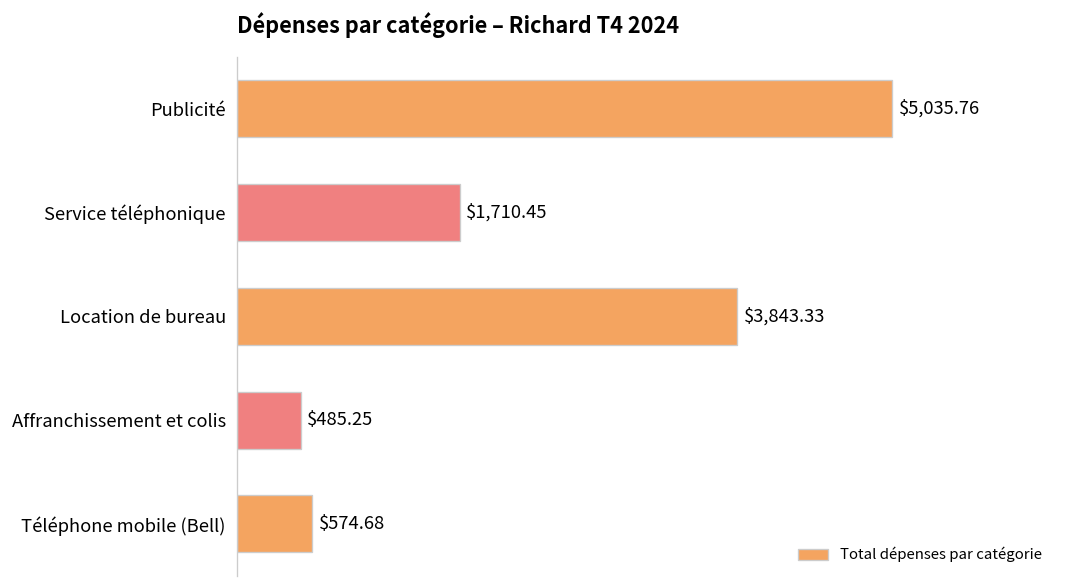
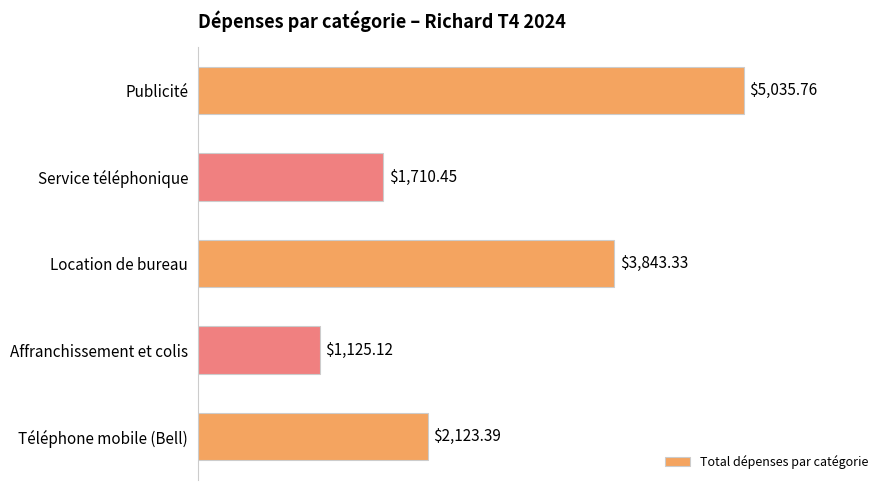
  {
    "Publicité": "$5,035.76",
    "Service téléphonique": "$1,710.45",
    "Location de bureau": "$3,843.33",
-   "Affranchissement et colis": "$485.25",
-   "Téléphone mobile (Bell)": "$574.68"
+   "Affranchissement et colis": "$1,125.12",
+   "Téléphone mobile (Bell)": "$2,123.39"
  }
